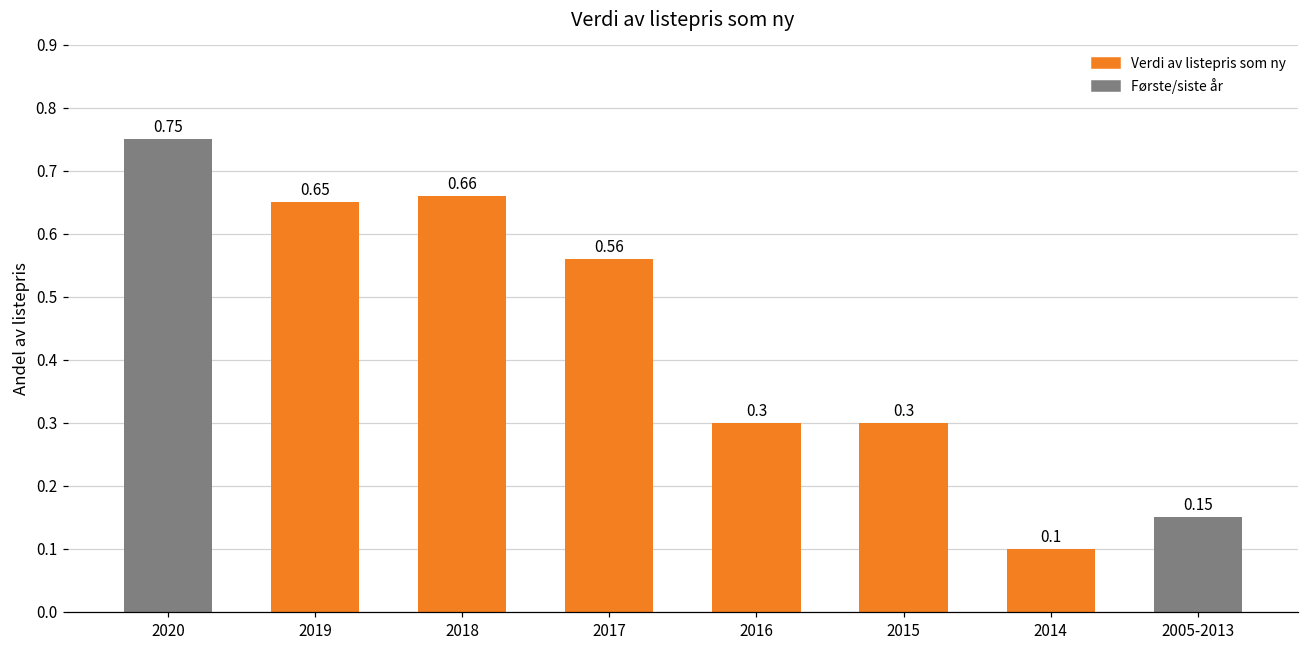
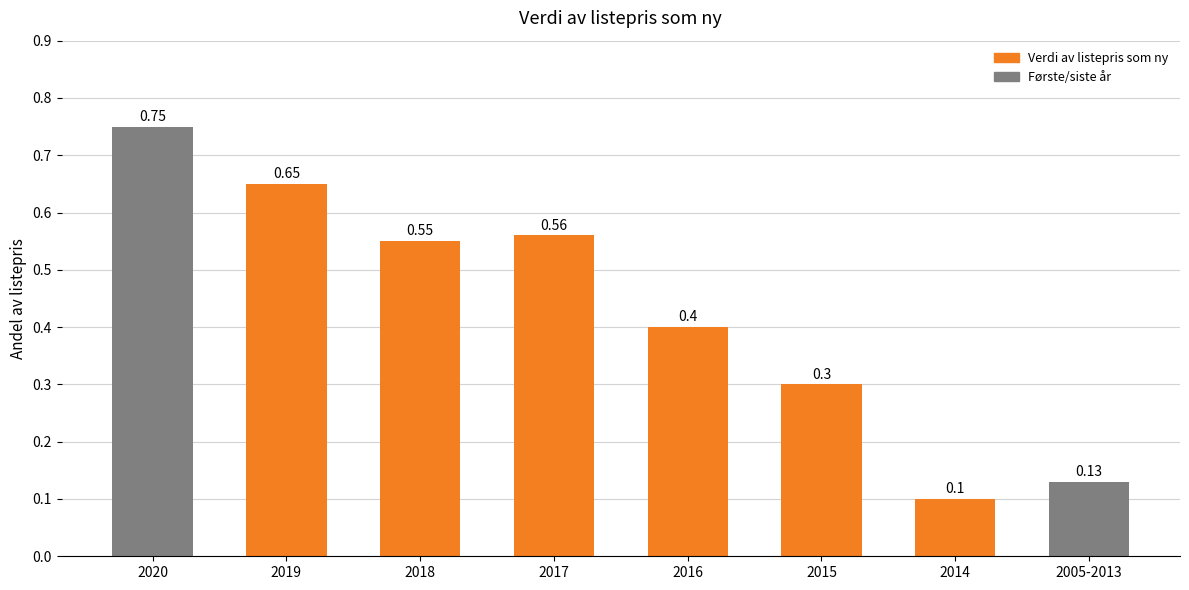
  {
    "2020": 0.75,
    "2019": 0.65,
-   "2018": 0.66,
+   "2018": 0.55,
    "2017": 0.56,
-   "2016": 0.3,
+   "2016": 0.4,
    "2015": 0.3,
    "2014": 0.1,
-   "2005-2013": 0.15
+   "2005-2013": 0.13
  }
